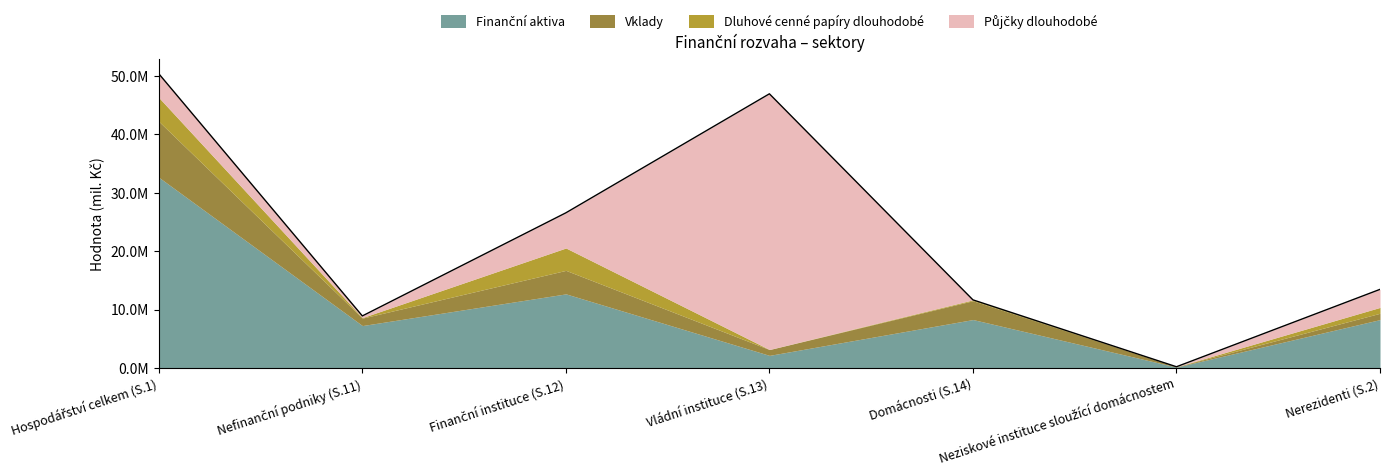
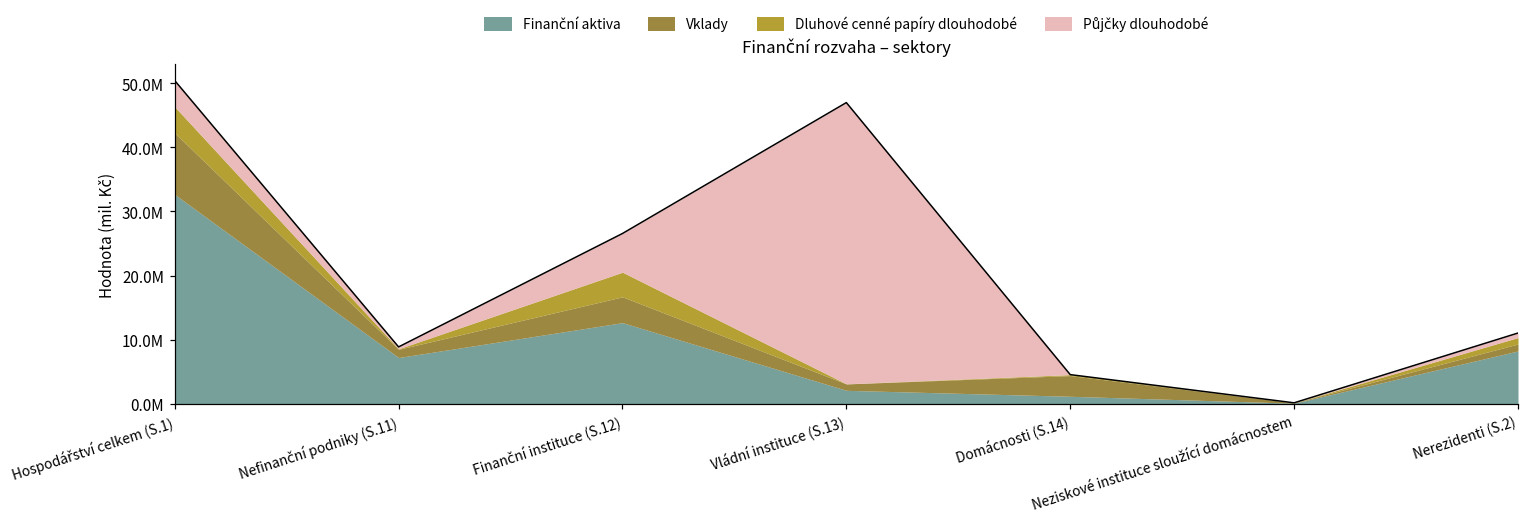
  {
    "Finanční aktiva": {
      "Hospodářství celkem (S.1)": 33000000,
      "Nefinanční podniky (S.11)": 7000000,
      "Finanční instituce (S.12)": 13000000,
      "Vládní instituce (S.13)": 2000000,
-     "Domácnosti (S.14)": 8000000,
+     "Domácnosti (S.14)": 1000000,
      "Nerezidenti (S.2)": 8000000
    },
    "Půjčky dlouhodobé": {
      "Hospodářství celkem (S.1)": 4000000,
      "Finanční instituce (S.12)": 6000000,
      "Vládní instituce (S.13)": 44000000,
-     "Nerezidenti (S.2)": 3000000
+     "Nerezidenti (S.2)": 1000000
    }
  }
